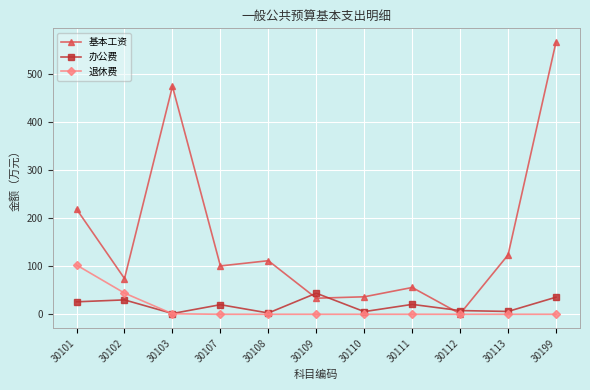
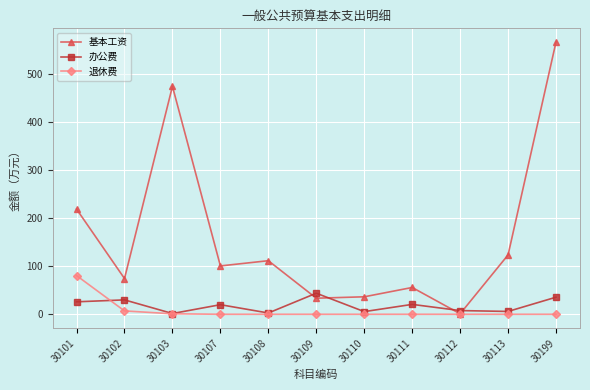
  {
    "退休费": {
-     "30101": 100,
-     "30102": 40,
+     "30101": 80,
+     "30102": 10,
      "30107": 0,
      "30109": 0,
      "30110": 0,
      "30111": 0,
      "30113": 0,
      "30199": 0
    }
  }
